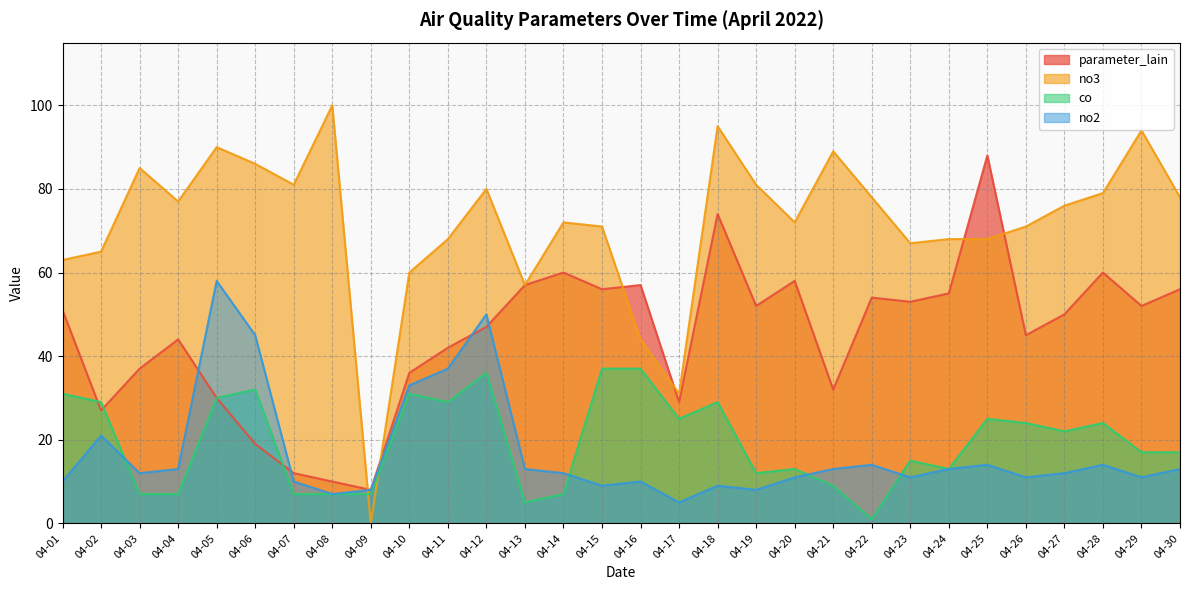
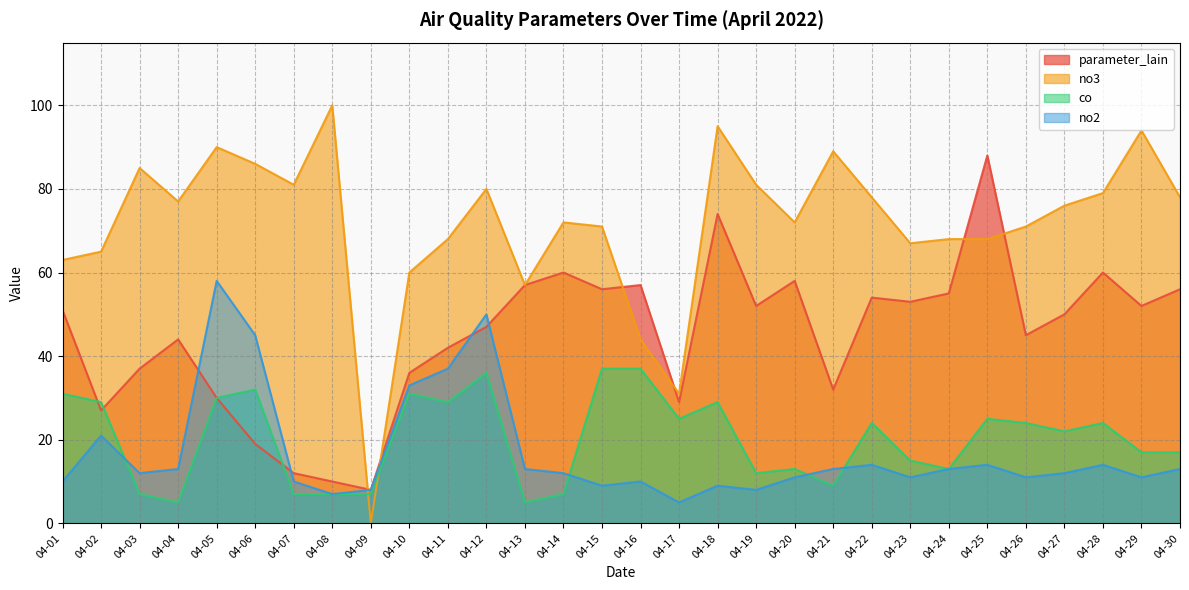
  {
    "parameter_lain": {
      "04-01": 51,
      "04-02": 27,
      "04-03": 37,
      "04-04": 44,
      "04-06": 19,
      "04-07": 12,
      "04-08": 10,
      "04-10": 36,
      "04-11": 42,
      "04-12": 47,
      "04-14": 60,
      "04-15": 56,
      "04-16": 57,
      "04-17": 29,
      "04-18": 74,
      "04-19": 52,
      "04-20": 58,
      "04-21": 32,
      "04-22": 54,
      "04-23": 53,
      "04-24": 55,
      "04-25": 88,
      "04-26": 45,
      "04-27": 50,
      "04-28": 60,
      "04-29": 52,
      "04-30": 56
    },
    "no3": {
      "04-01": 63,
      "04-02": 65,
      "04-03": 85,
      "04-04": 77,
      "04-05": 90,
      "04-06": 86,
      "04-07": 81,
      "04-08": 100,
      "04-09": 0,
      "04-10": 60,
      "04-11": 68,
      "04-12": 80,
      "04-14": 72,
      "04-15": 71,
      "04-16": 44,
      "04-17": 31,
      "04-18": 95,
      "04-19": 81,
      "04-20": 72,
      "04-21": 89,
      "04-22": 78,
      "04-23": 67,
      "04-24": 68,
      "04-25": 68,
      "04-26": 71,
      "04-27": 76,
      "04-28": 79,
      "04-29": 94,
      "04-30": 78
    },
    "co": {
      "04-01": 31,
      "04-02": 29,
      "04-03": 7,
-     "04-04": 7,
+     "04-04": 5,
      "04-06": 32,
      "04-07": 7,
      "04-09": 7,
      "04-10": 31,
      "04-11": 29,
      "04-12": 36,
      "04-13": 5,
      "04-14": 7,
      "04-15": 37,
      "04-16": 37,
      "04-17": 25,
      "04-18": 29,
      "04-19": 12,
      "04-20": 13,
      "04-21": 9,
-     "04-22": 1,
+     "04-22": 24,
      "04-23": 15,
      "04-25": 25,
      "04-26": 24,
      "04-27": 22,
      "04-28": 24,
      "04-29": 17,
      "04-30": 17
    },
    "no2": {
      "04-01": 10,
      "04-02": 21,
      "04-03": 12,
      "04-04": 13,
      "04-05": 58,
      "04-06": 45,
      "04-07": 10,
      "04-10": 33,
      "04-11": 37,
      "04-12": 50,
      "04-13": 13,
      "04-14": 12,
      "04-15": 9,
      "04-16": 10,
      "04-17": 5,
      "04-18": 9,
      "04-19": 8,
      "04-20": 11,
      "04-21": 13,
      "04-22": 14,
      "04-23": 11,
      "04-25": 14,
      "04-26": 11,
      "04-27": 12,
      "04-28": 14,
      "04-29": 11,
      "04-30": 13
    }
  }
